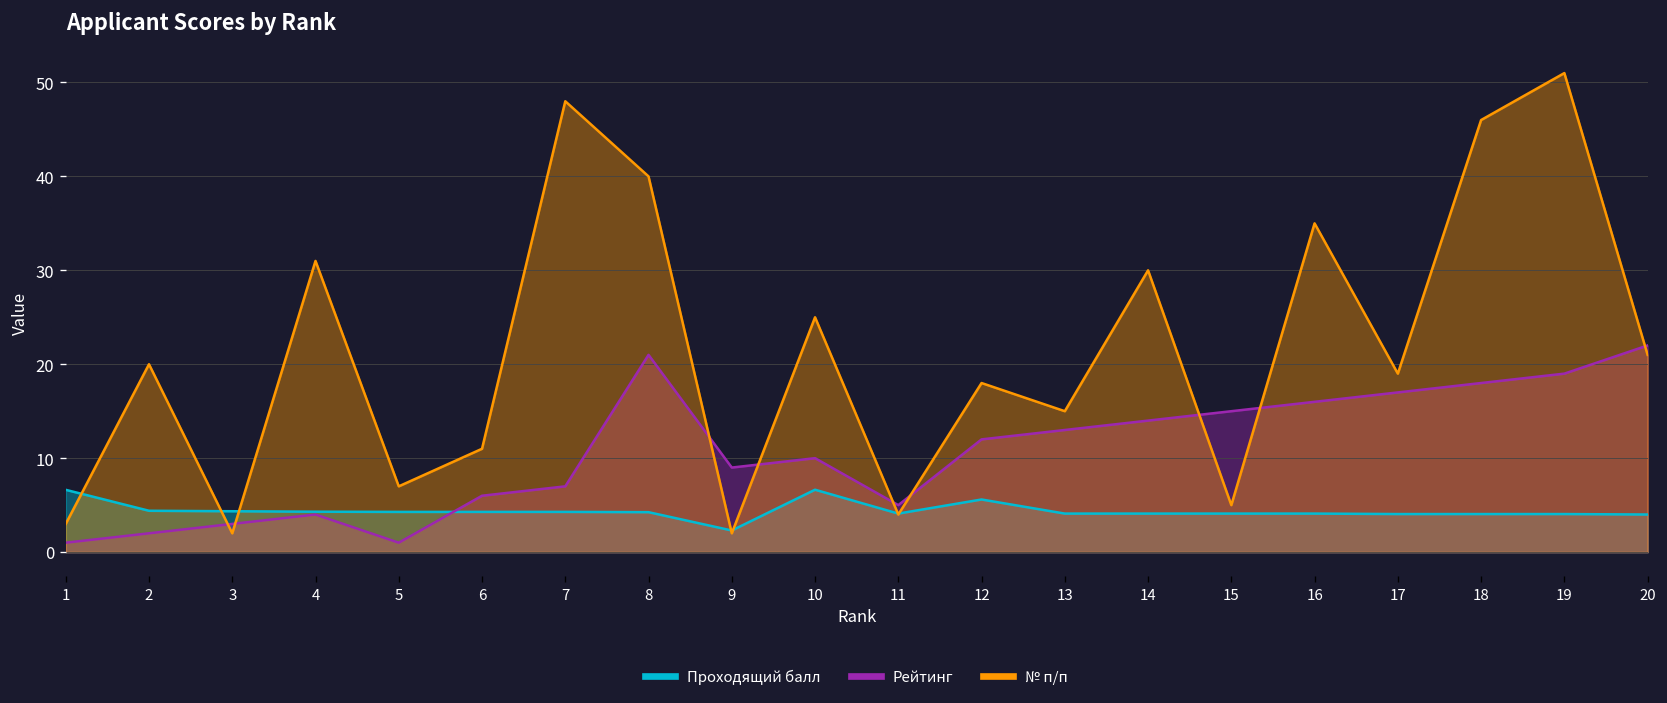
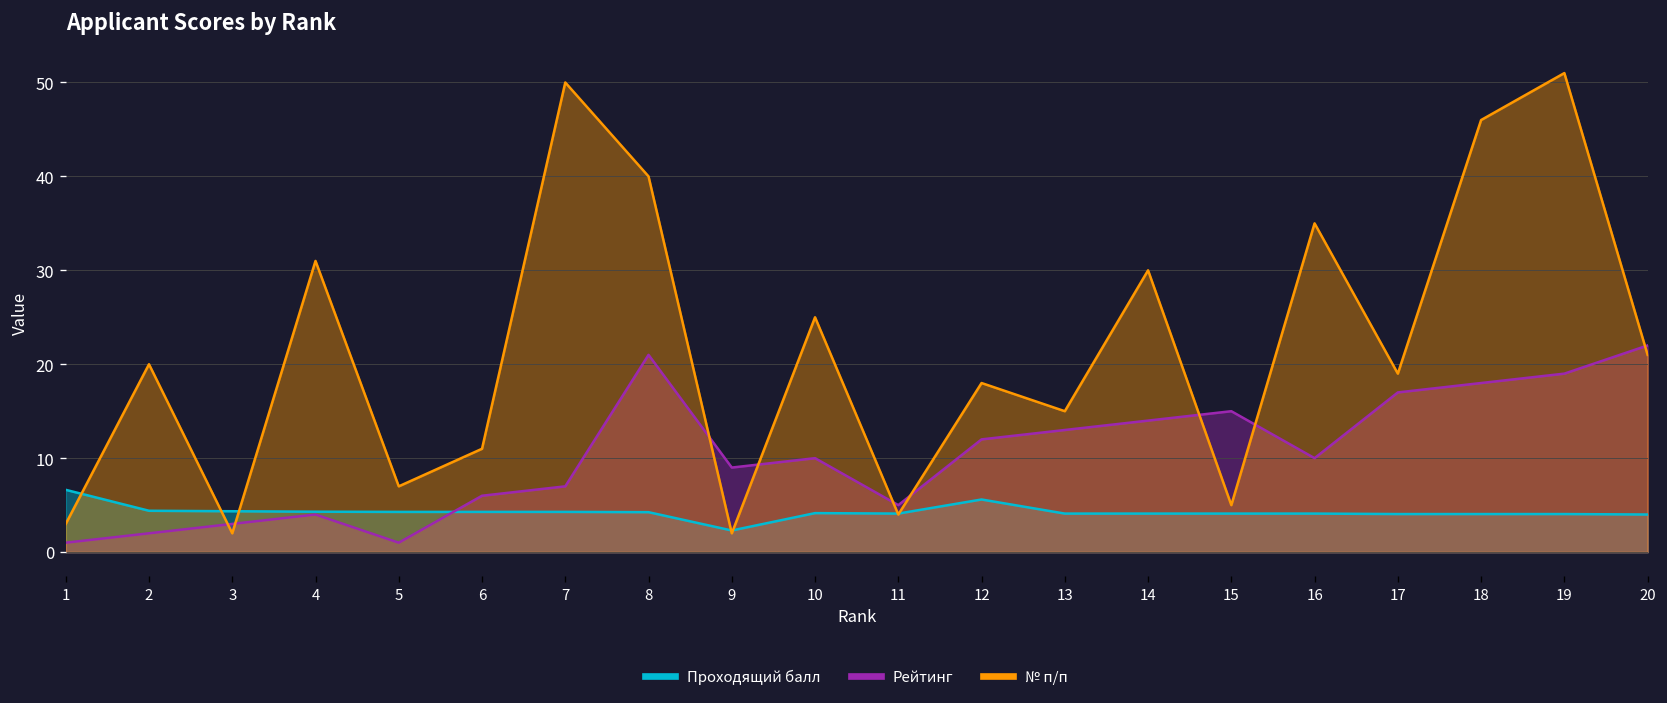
  {
    "Проходящий балл": {
      "1": 7,
      "2": 4,
      "3": 4,
      "5": 4,
      "6": 4,
      "7": 4,
      "8": 4,
-     "10": 7,
+     "10": 4,
      "12": 6,
      "13": 4,
      "14": 4,
      "15": 4,
      "16": 4,
      "17": 4,
      "18": 4,
      "19": 4,
      "20": 4
    },
    "Рейтинг": {
      "1": 1,
      "2": 2,
      "3": 3,
      "5": 1,
      "6": 6,
      "7": 7,
      "8": 21,
      "9": 9,
      "10": 10,
      "11": 5,
      "12": 12,
      "13": 13,
      "14": 14,
      "15": 15,
-     "16": 16,
+     "16": 10,
      "17": 17,
      "18": 18,
      "19": 19,
      "20": 22
    },
    "№ п/п": {
      "1": 3,
      "2": 20,
      "3": 2,
      "4": 31,
      "5": 7,
      "6": 11,
-     "7": 48,
+     "7": 50,
      "8": 40,
      "10": 25,
      "12": 18,
      "13": 15,
      "14": 30,
      "15": 5,
      "16": 35,
      "17": 19,
      "18": 46,
      "19": 51,
      "20": 21
    }
  }
